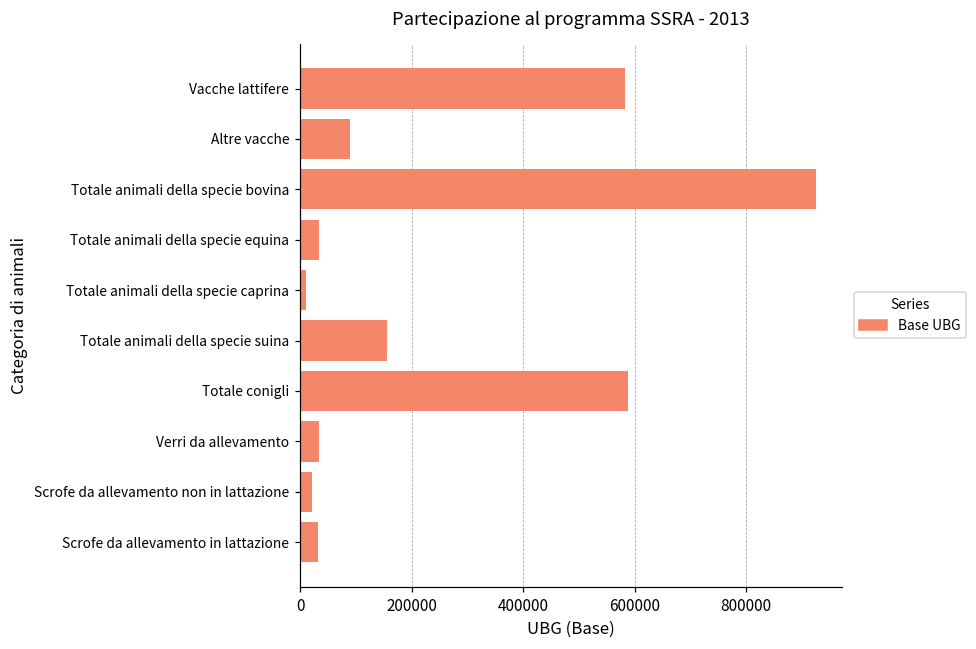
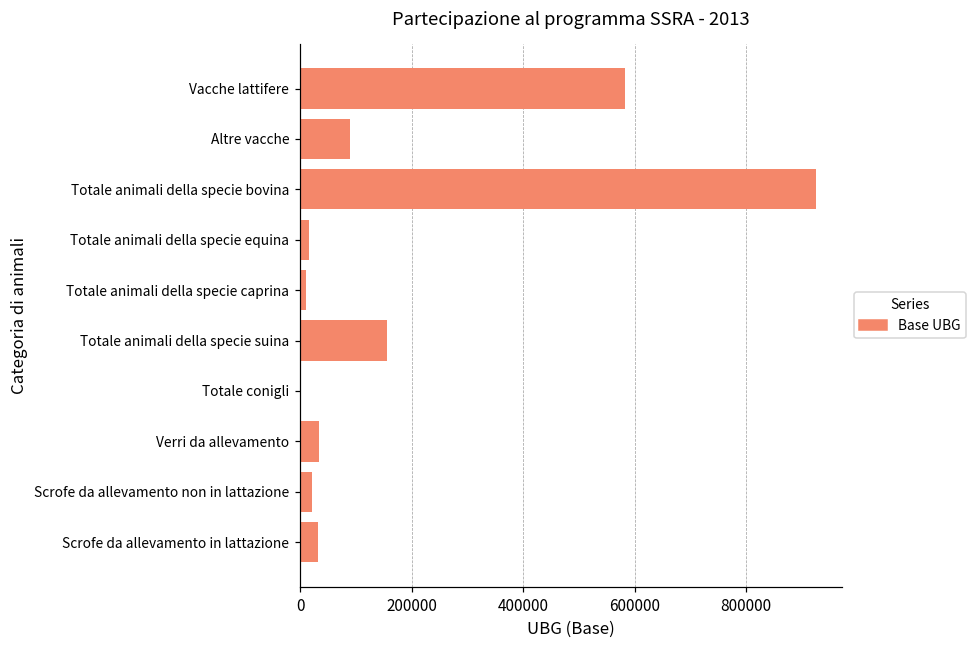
  {
    "Vacche lattifere": 580000,
    "Altre vacche": 90000,
    "Totale animali della specie bovina": 920000,
-   "Totale animali della specie equina": 30000,
+   "Totale animali della specie equina": 20000,
    "Totale animali della specie caprina": 10000,
    "Totale animali della specie suina": 160000,
-   "Totale conigli": 590000,
+   "Totale conigli": 0,
    "Verri da allevamento": 30000,
    "Scrofe da allevamento non in lattazione": 20000,
    "Scrofe da allevamento in lattazione": 30000
  }
